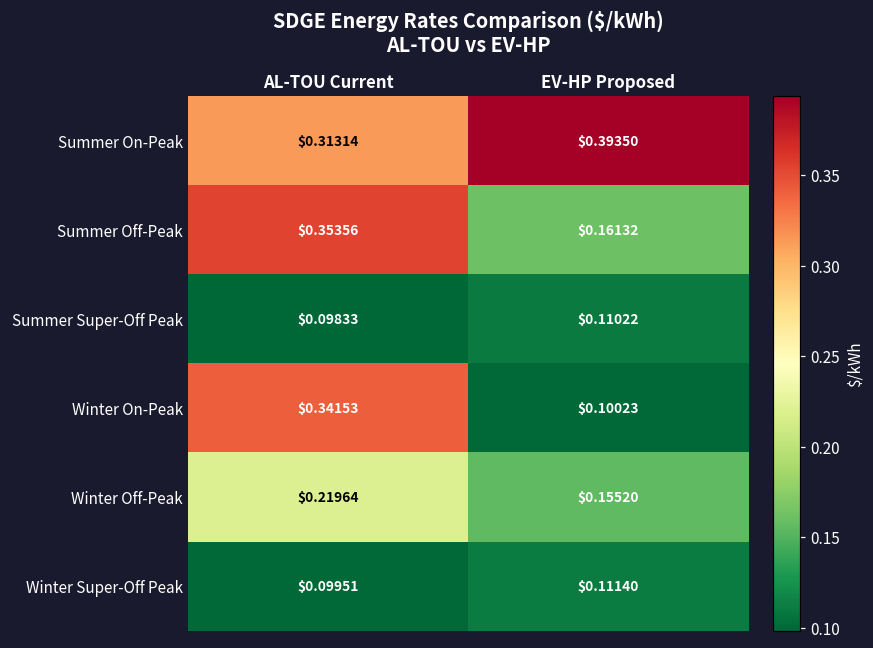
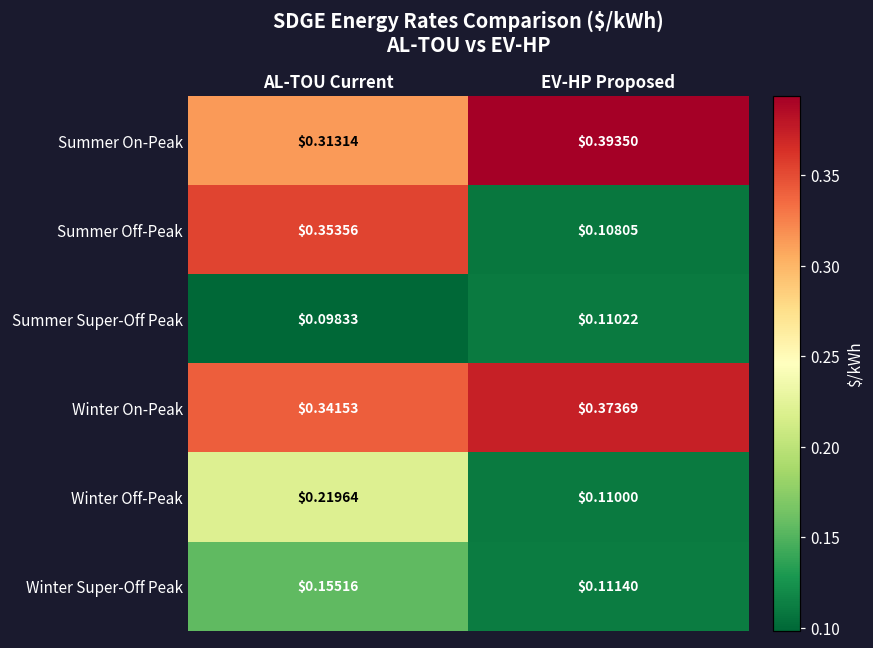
  {
    "Summer On-Peak": {
      "AL-TOU Current": "$0.31314",
      "EV-HP Proposed": "$0.39350"
    },
    "Summer Off-Peak": {
      "AL-TOU Current": "$0.35356",
-     "EV-HP Proposed": "$0.16132"
+     "EV-HP Proposed": "$0.10805"
    },
    "Summer Super-Off Peak": {
      "AL-TOU Current": "$0.09833",
      "EV-HP Proposed": "$0.11022"
    },
    "Winter On-Peak": {
      "AL-TOU Current": "$0.34153",
-     "EV-HP Proposed": "$0.10023"
+     "EV-HP Proposed": "$0.37369"
    },
    "Winter Off-Peak": {
      "AL-TOU Current": "$0.21964",
-     "EV-HP Proposed": "$0.15520"
+     "EV-HP Proposed": "$0.11000"
    },
    "Winter Super-Off Peak": {
-     "AL-TOU Current": "$0.09951",
+     "AL-TOU Current": "$0.15516",
      "EV-HP Proposed": "$0.11140"
    }
  }
